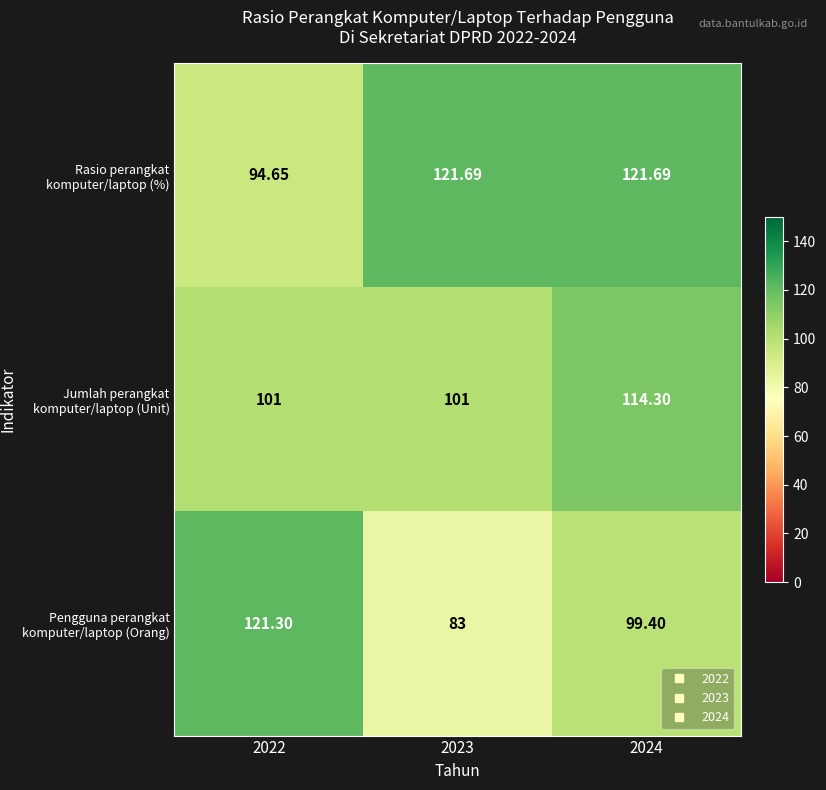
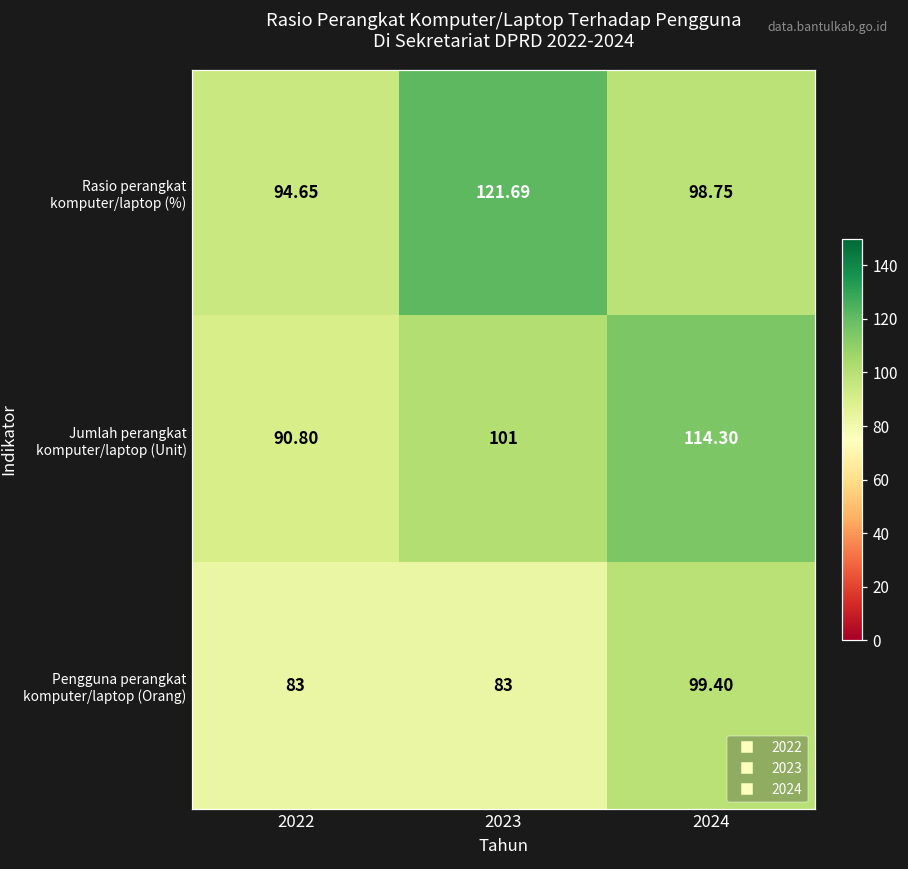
  {
    "Rasio perangkat komputer/laptop (%)": {
      "2022": 94.65,
      "2023": 121.69,
-     "2024": 121.69
+     "2024": 98.75
    },
    "Jumlah perangkat komputer/laptop (Unit)": {
-     "2022": 101,
+     "2022": 90.80,
      "2023": 101,
      "2024": 114.30
    },
    "Pengguna perangkat komputer/laptop (Orang)": {
-     "2022": 121.30,
+     "2022": 83,
      "2023": 83,
      "2024": 99.40
    }
  }
